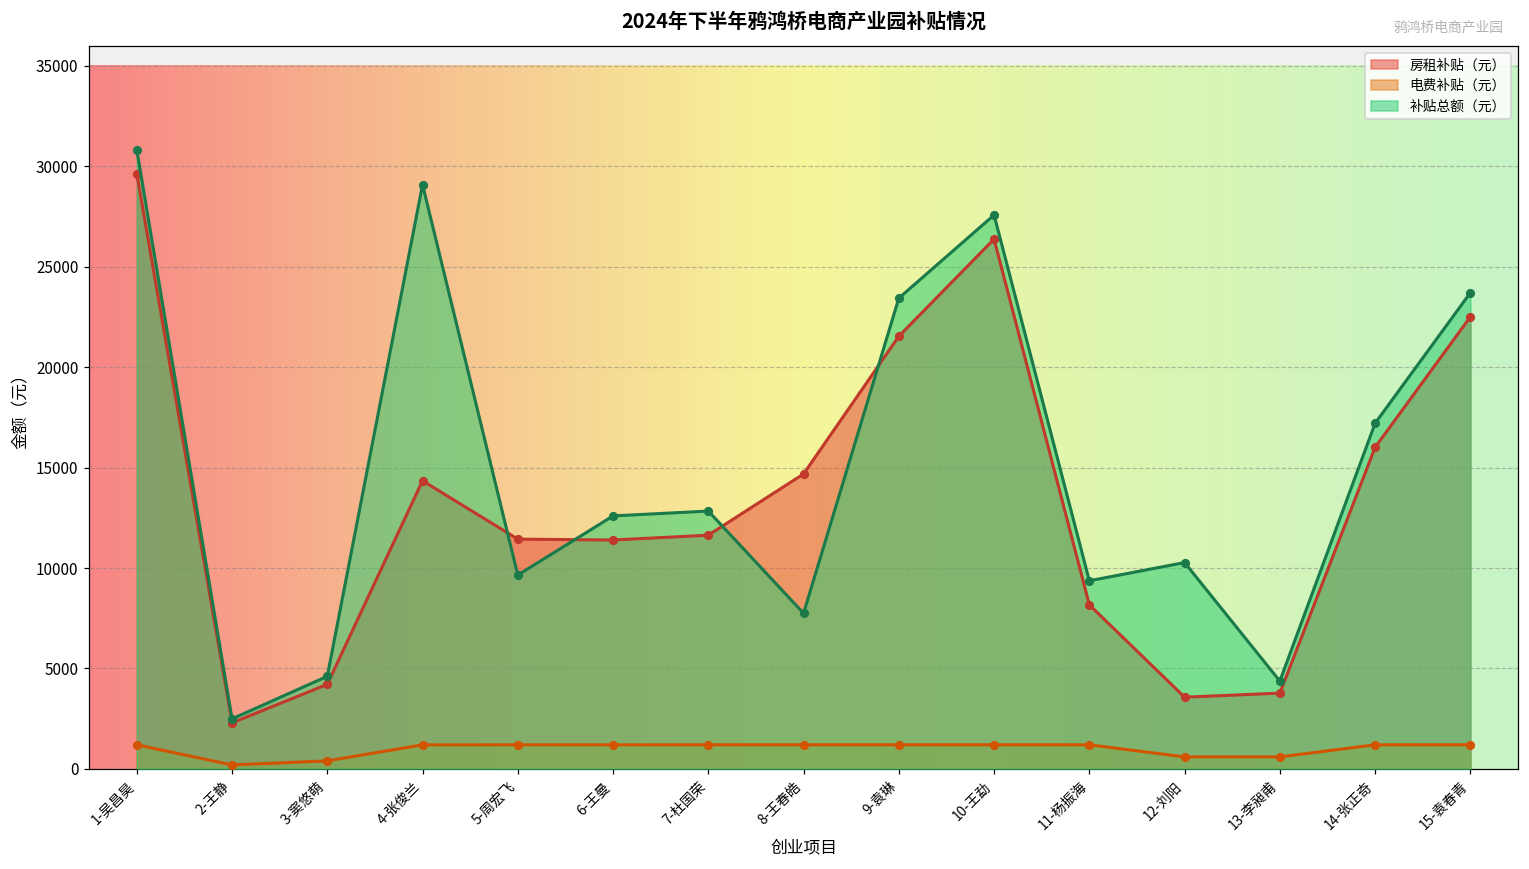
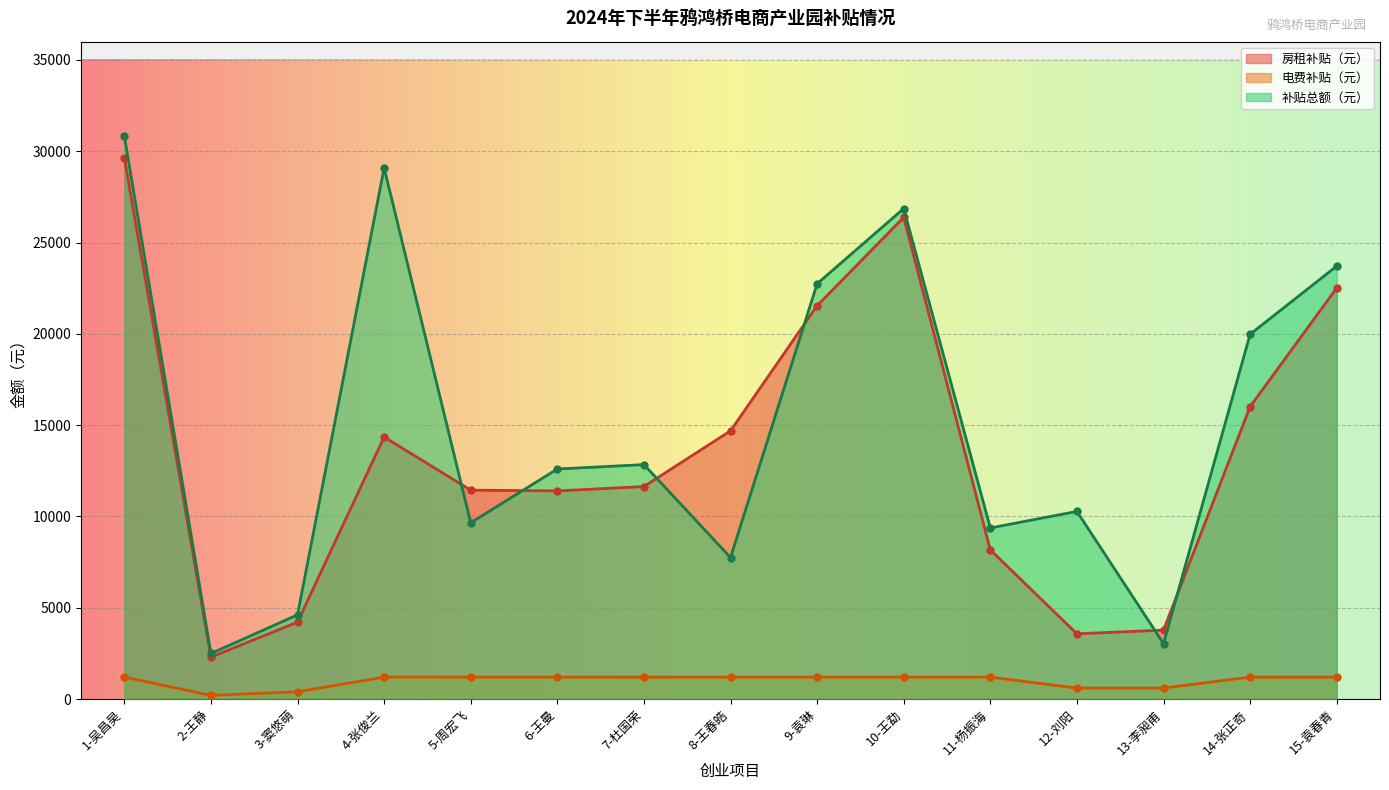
  {
    "补贴总额（元）": {
      "1-吴昌昊": 30800,
      "2-王静": 2500,
      "3-窦悠萌": 4600,
      "4-张俊兰": 29100,
      "5-周宏飞": 9700,
      "6-王曼": 12600,
      "7-杜国荣": 12800,
      "8-王春皓": 7700,
-     "9-袁琳": 23400,
-     "10-王勐": 27600,
+     "9-袁琳": 22700,
+     "10-王勐": 26900,
      "11-杨振海": 9400,
      "12-刘阳": 10300,
-     "13-李昶甫": 4400,
-     "14-张正奇": 17200,
+     "13-李昶甫": 3000,
+     "14-张正奇": 20000,
      "15-袁春青": 23700
    }
  }
